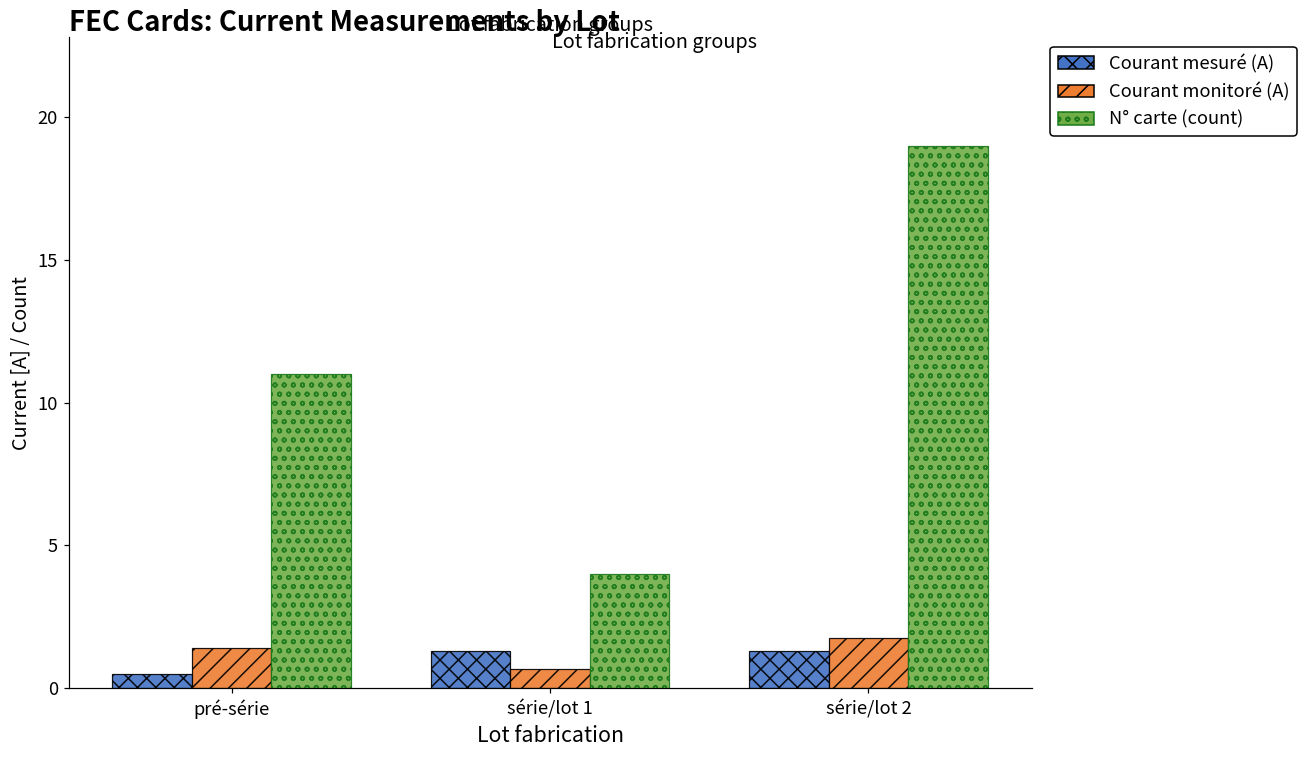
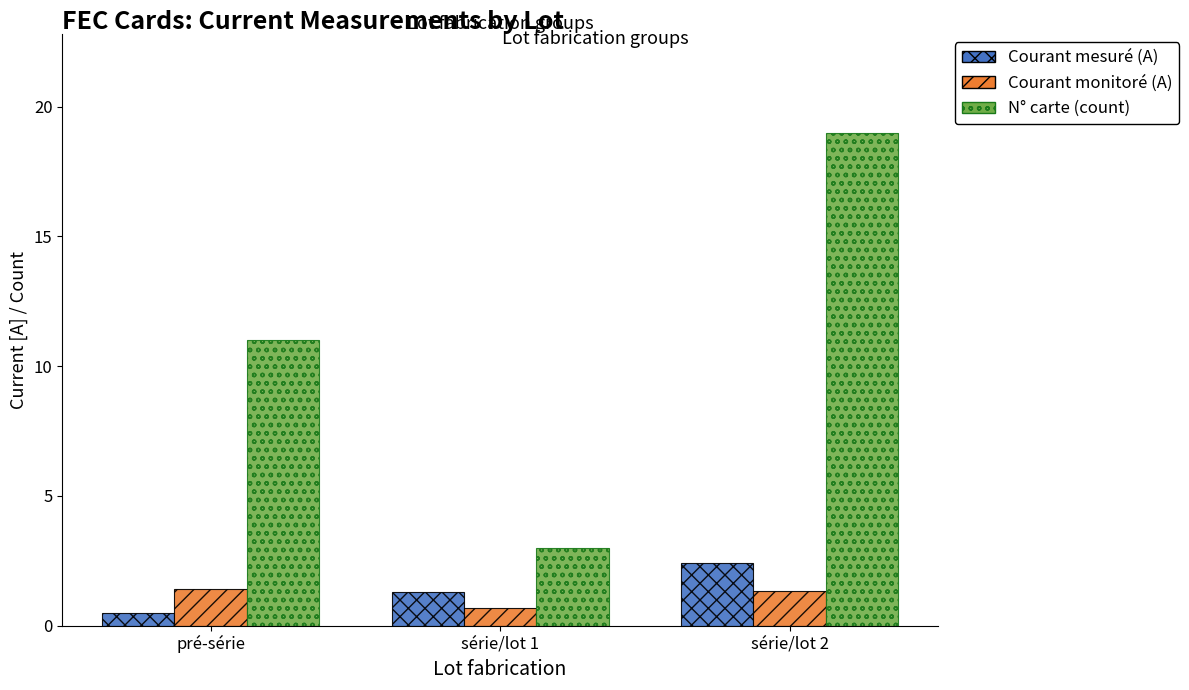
  {
    "Courant mesuré (A)": {
      "pré-série": 0.5,
      "série/lot 1": 1.3,
-     "série/lot 2": 1.3
+     "série/lot 2": 2.4
    },
    "Courant monitoré (A)": {
      "pré-série": 1.4,
      "série/lot 1": 0.7,
-     "série/lot 2": 1.8
+     "série/lot 2": 1.3
    },
    "N° carte (count)": {
      "pré-série": 11,
-     "série/lot 1": 4,
+     "série/lot 1": 3,
      "série/lot 2": 19
    }
  }
